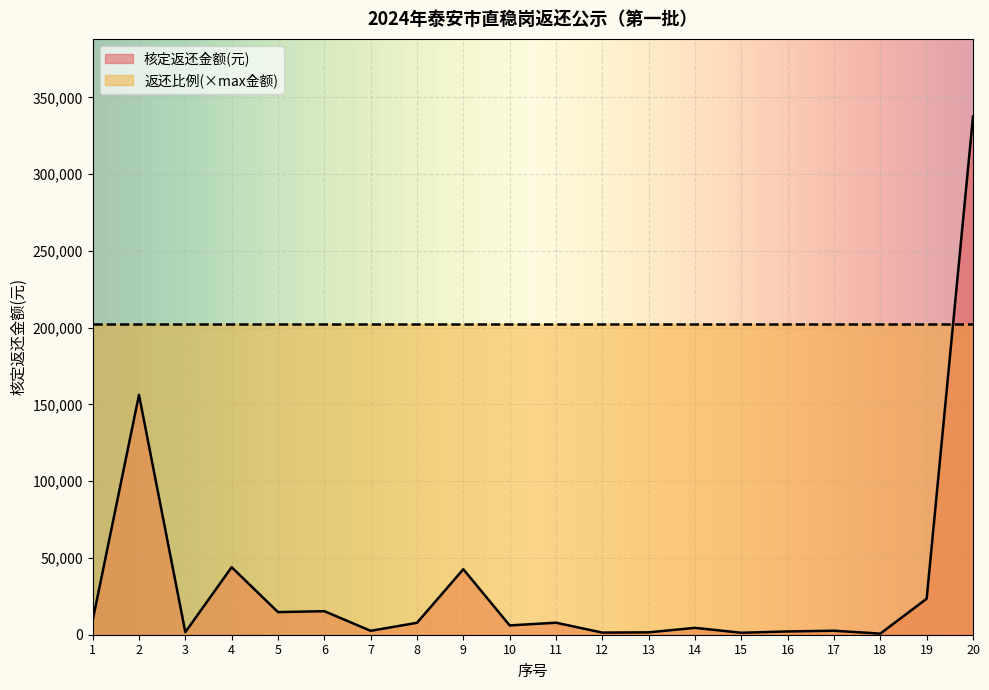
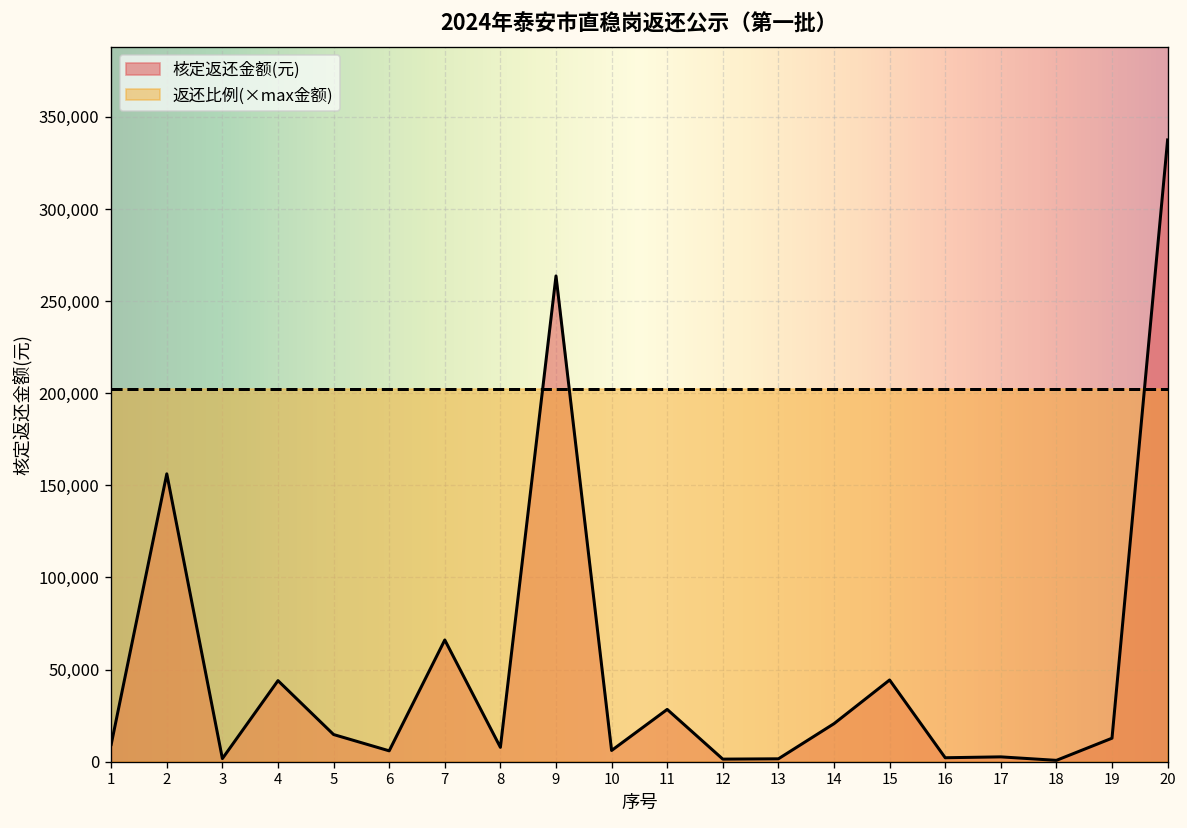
  {
    "核定返还金额(元)": {
      "1": "9,000",
      "2": "156,000",
      "3": "2,000",
      "4": "44,000",
      "5": "15,000",
-     "6": "15,000",
-     "7": "3,000",
+     "6": "6,000",
+     "7": "66,000",
      "8": "8,000",
-     "9": "43,000",
+     "9": "264,000",
      "10": "6,000",
-     "11": "8,000",
+     "11": "28,000",
      "12": "1,000",
      "13": "2,000",
-     "14": "4,000",
-     "15": "1,000",
+     "14": "21,000",
+     "15": "44,000",
      "16": "2,000",
      "17": "3,000",
      "18": "1,000",
-     "19": "23,000",
+     "19": "13,000",
      "20": "338,000"
    },
    "返还比例(×max金额)": {
      "1": "203,000",
      "2": "203,000",
      "3": "203,000",
      "4": "203,000",
      "5": "203,000",
      "6": "203,000",
      "7": "203,000",
      "8": "203,000",
      "9": "203,000",
      "10": "203,000",
      "11": "203,000",
      "12": "203,000",
      "13": "203,000",
      "14": "203,000",
      "15": "203,000",
      "16": "203,000",
      "17": "203,000",
      "18": "203,000",
      "19": "203,000",
      "20": "203,000"
    }
  }
